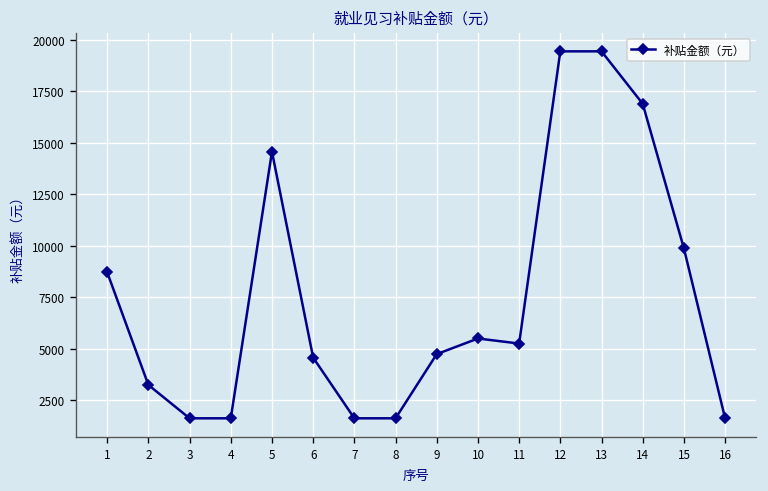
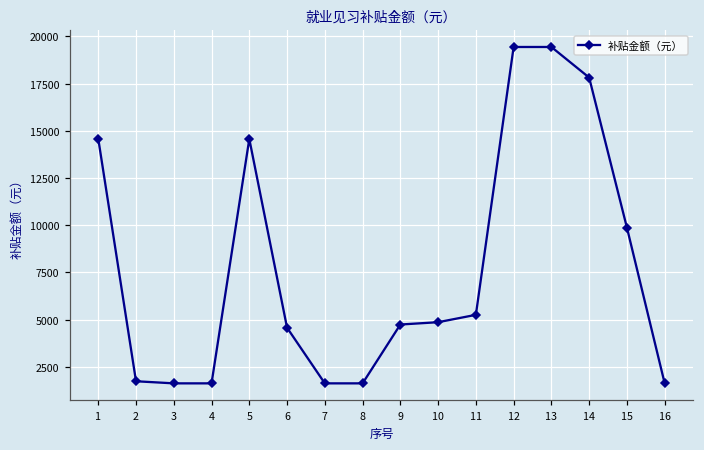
  {
-   "1": 8700,
-   "2": 3200,
+   "1": 14600,
+   "2": 1700,
    "3": 1600,
    "4": 1600,
    "5": 14600,
    "6": 4600,
    "7": 1600,
    "8": 1600,
    "9": 4700,
-   "10": 5500,
+   "10": 4900,
    "11": 5300,
    "12": 19400,
    "13": 19400,
-   "14": 16900,
+   "14": 17800,
    "15": 9900,
    "16": 1600
  }
